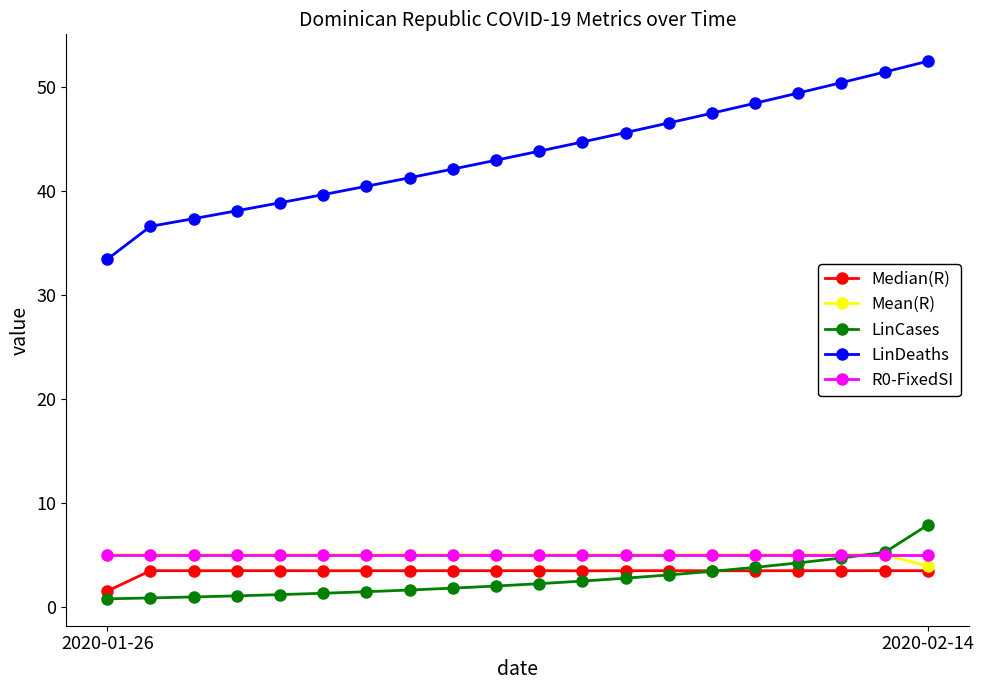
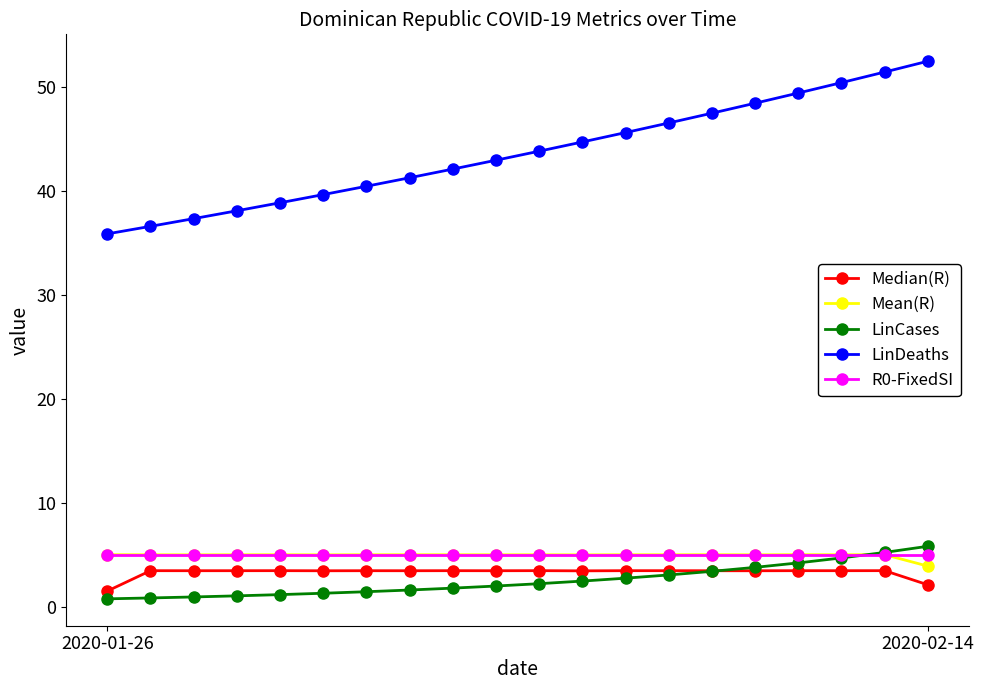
  {
    "Median(R)": {
      "2020-01-26": 1.5,
-     "2020-02-14": 3.5
+     "2020-02-14": 2.1
    },
    "Mean(R)": {
      "2020-02-14": 3.9
    },
    "LinCases": {
      "2020-01-26": 0.8,
-     "2020-02-14": 7.9
+     "2020-02-14": 5.8
    },
    "LinDeaths": {
-     "2020-01-26": 33.4,
+     "2020-01-26": 35.9,
      "2020-02-14": 52.5
    },
    "R0-FixedSI": {
      "2020-02-14": 5.0
    }
  }
